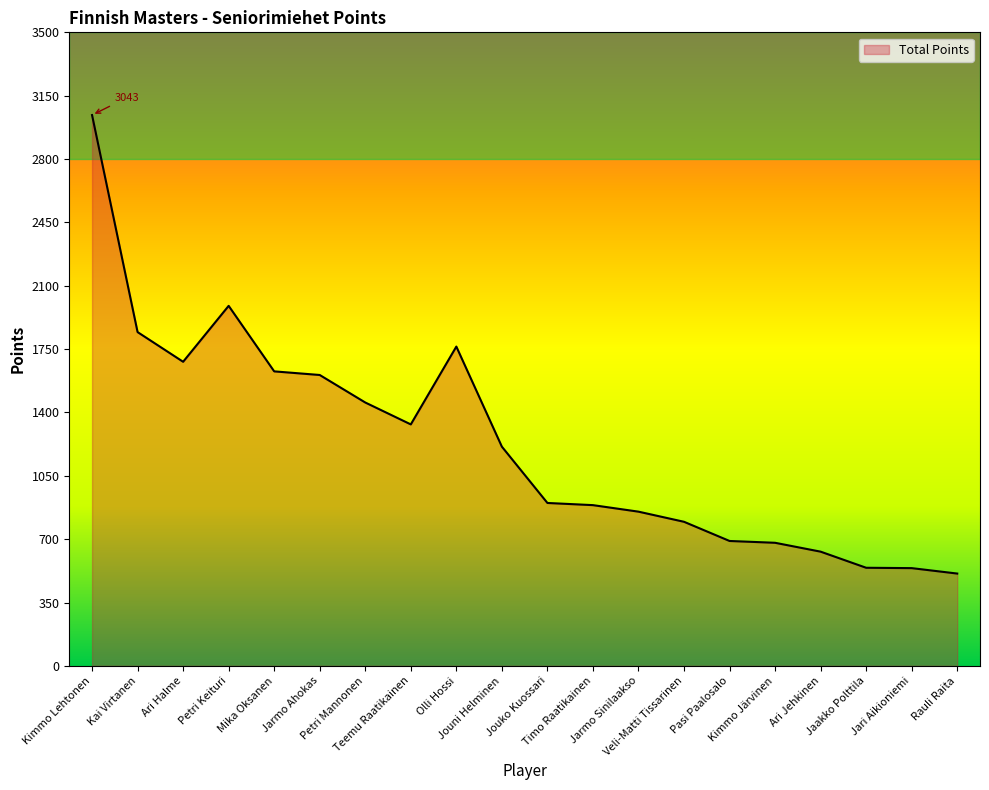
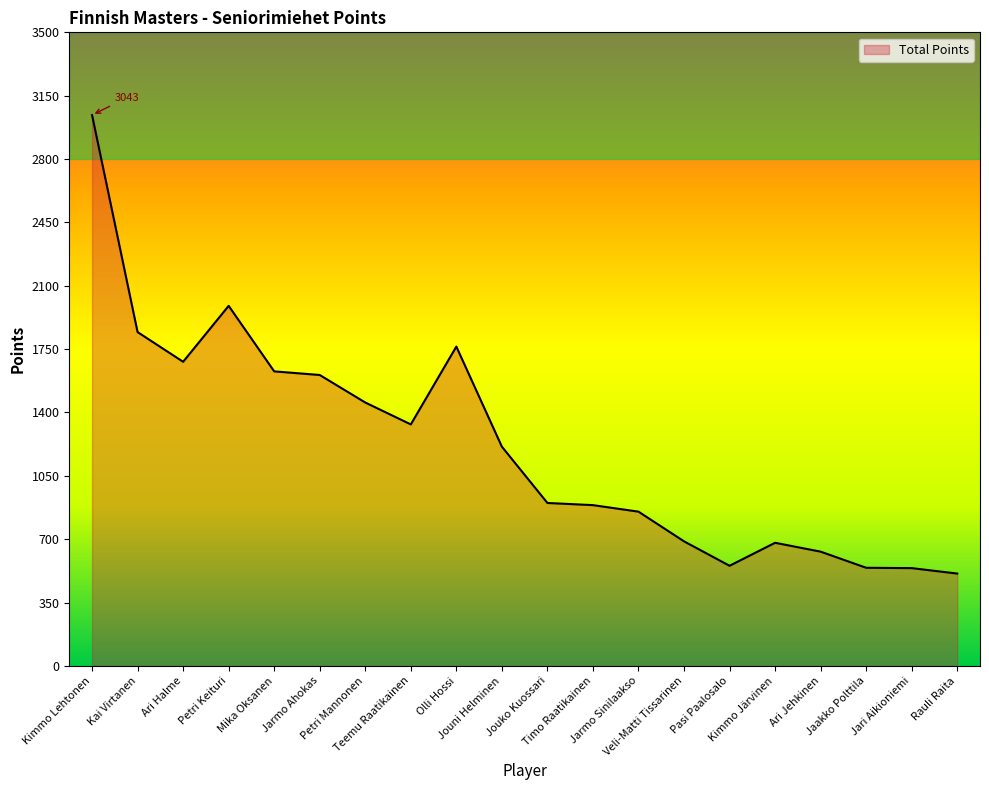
  {
    "Kai Virtanen": 1840,
    "Ari Halme": 1680,
    "Petri Keituri": 1990,
    "Mika Oksanen": 1630,
    "Jarmo Ahokas": 1610,
    "Petri Mannonen": 1460,
    "Teemu Raatikainen": 1330,
    "Olli Hossi": 1760,
    "Jouni Helminen": 1210,
    "Jouko Kuossari": 900,
    "Timo Raatikainen": 890,
    "Jarmo Sinilaakso": 850,
-   "Veli-Matti Tissarinen": 800,
-   "Pasi Paalosalo": 690,
+   "Veli-Matti Tissarinen": 690,
+   "Pasi Paalosalo": 550,
    "Kimmo Järvinen": 680,
    "Ari Jehkinen": 630,
    "Jaakko Polttila": 540,
    "Jari Aikioniemi": 540,
    "Rauli Raita": 510
  }
